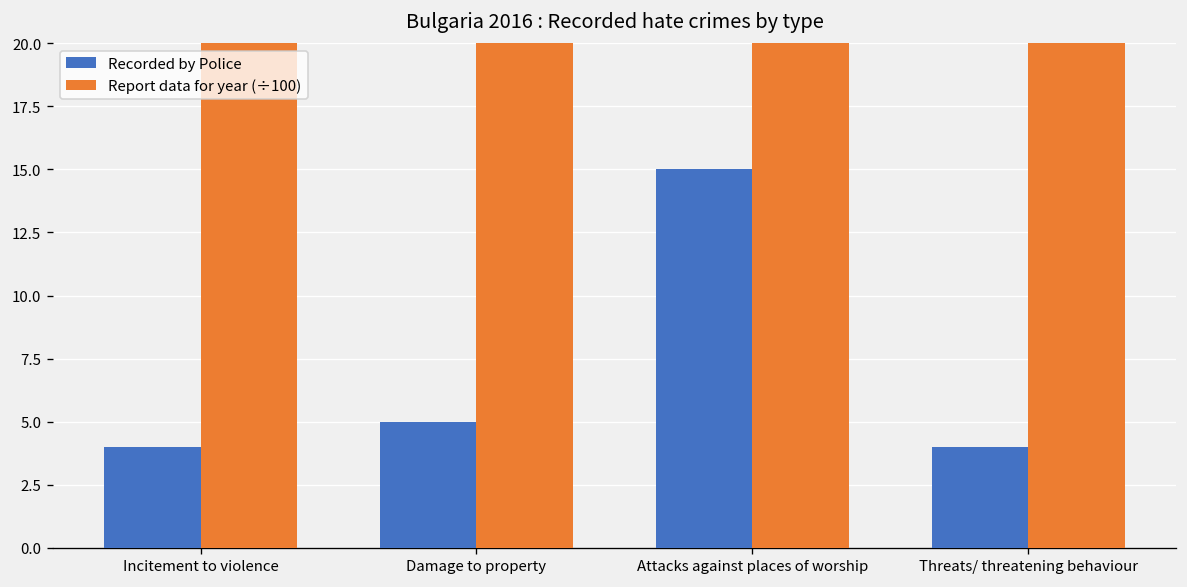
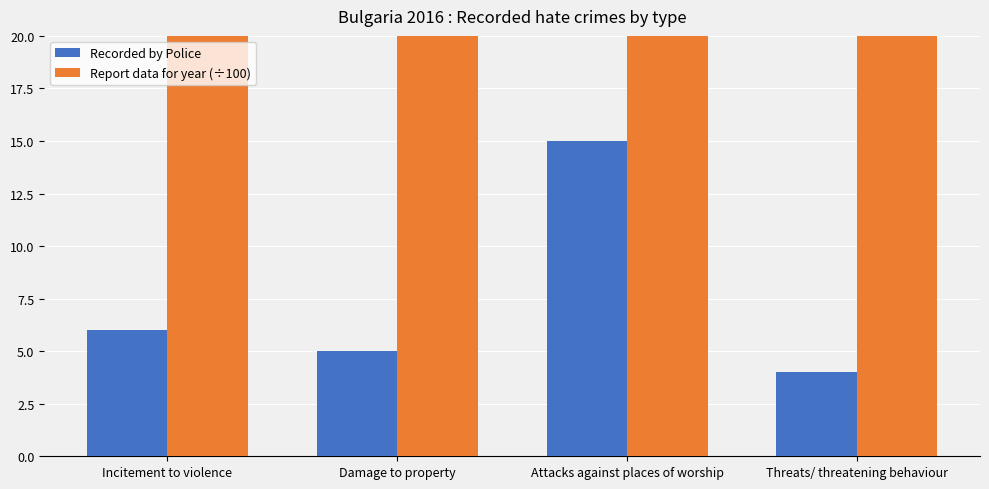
  {
    "Recorded by Police": {
-     "Incitement to violence": 4,
+     "Incitement to violence": 6,
      "Damage to property": 5,
      "Attacks against places of worship": 15,
      "Threats/ threatening behaviour": 4
    }
  }
